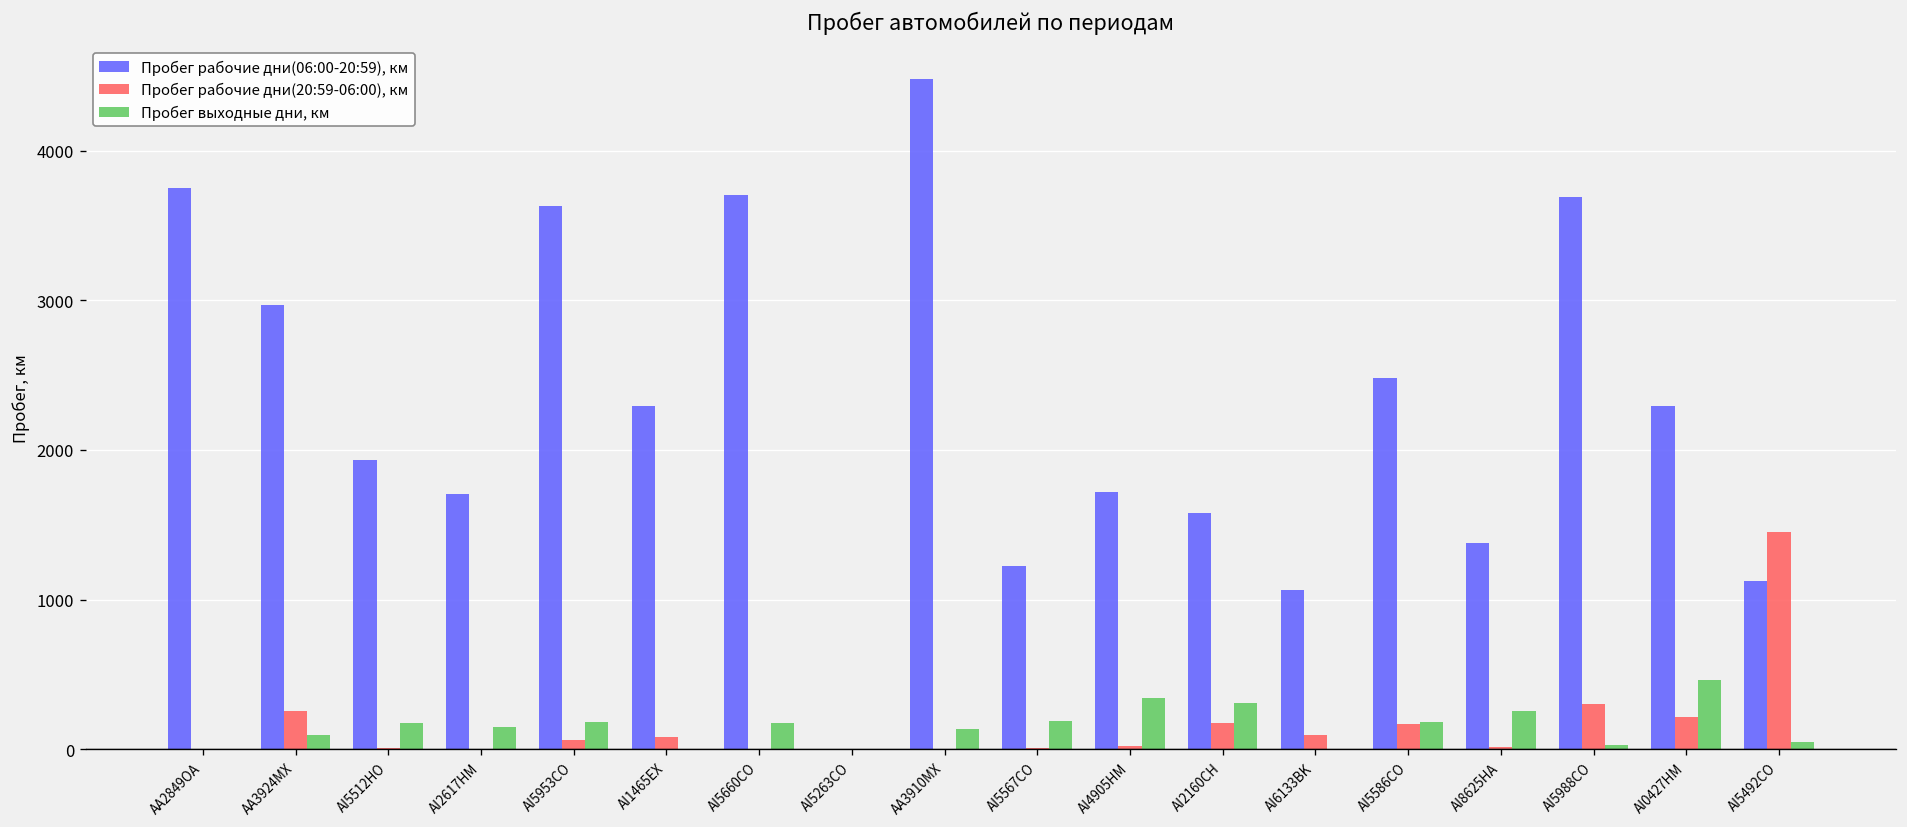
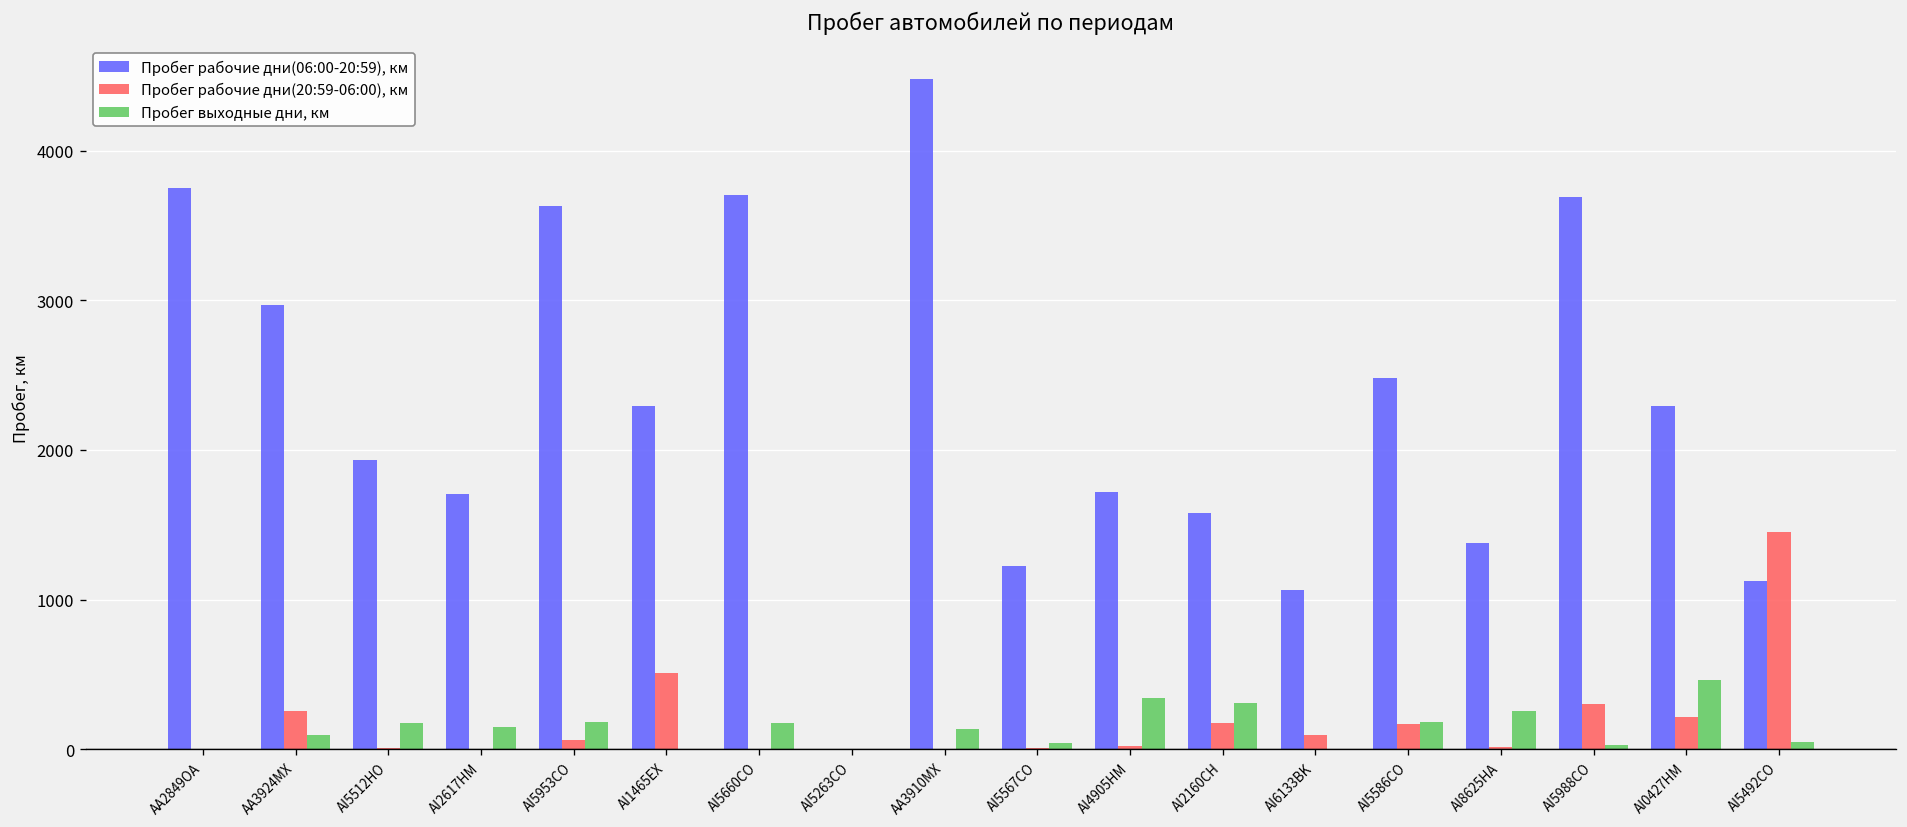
  {
    "Пробег рабочие дни(06:00-20:59), км": {
      "AA2849OA": 3750,
      "AA3924MX": 2970,
      "AI5512HO": 1930,
      "AI2617HM": 1710,
      "AI5953CO": 3630,
      "AI1465EX": 2290,
      "AI5660CO": 3710,
      "AA3910MX": 4470,
      "AI5567CO": 1220,
      "AI4905HM": 1720,
      "AI2160CH": 1580,
      "AI6133BK": 1060,
      "AI5586CO": 2480,
      "AI8625HA": 1380,
      "AI5988CO": 3690,
      "AI0427HM": 2290,
      "AI5492CO": 1120
    },
    "Пробег рабочие дни(20:59-06:00), км": {
      "AA3924MX": 260,
      "AI5953CO": 60,
-     "AI1465EX": 80,
+     "AI1465EX": 510,
      "AI5263CO": 0,
      "AI2160CH": 180,
      "AI6133BK": 90,
      "AI5586CO": 170,
      "AI5988CO": 300,
      "AI0427HM": 220,
      "AI5492CO": 1450
    },
    "Пробег выходные дни, км": {
      "AA2849OA": 0,
      "AA3924MX": 90,
      "AI5512HO": 170,
      "AI2617HM": 150,
      "AI5953CO": 180,
      "AI1465EX": 0,
      "AI5660CO": 180,
      "AI5263CO": 0,
      "AA3910MX": 140,
-     "AI5567CO": 190,
+     "AI5567CO": 40,
      "AI4905HM": 340,
      "AI2160CH": 310,
      "AI5586CO": 180,
      "AI8625HA": 260,
      "AI5988CO": 30,
      "AI0427HM": 460,
      "AI5492CO": 50
    }
  }
